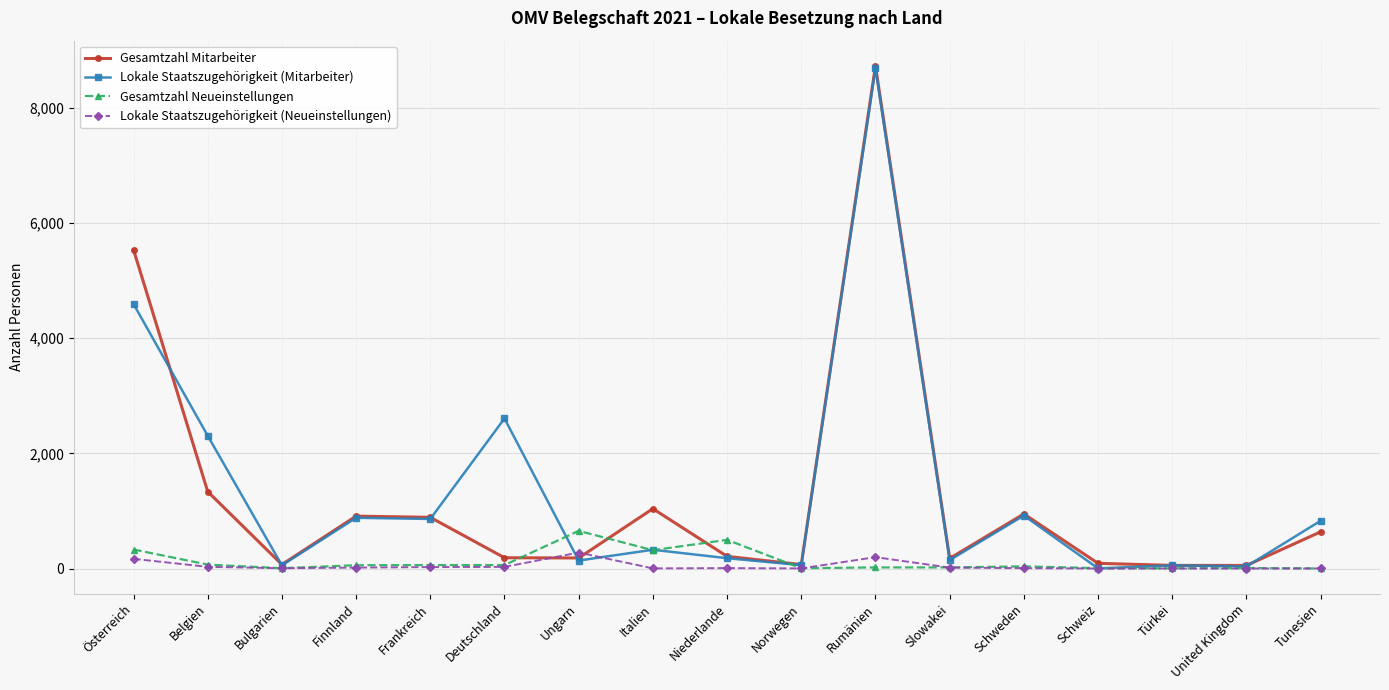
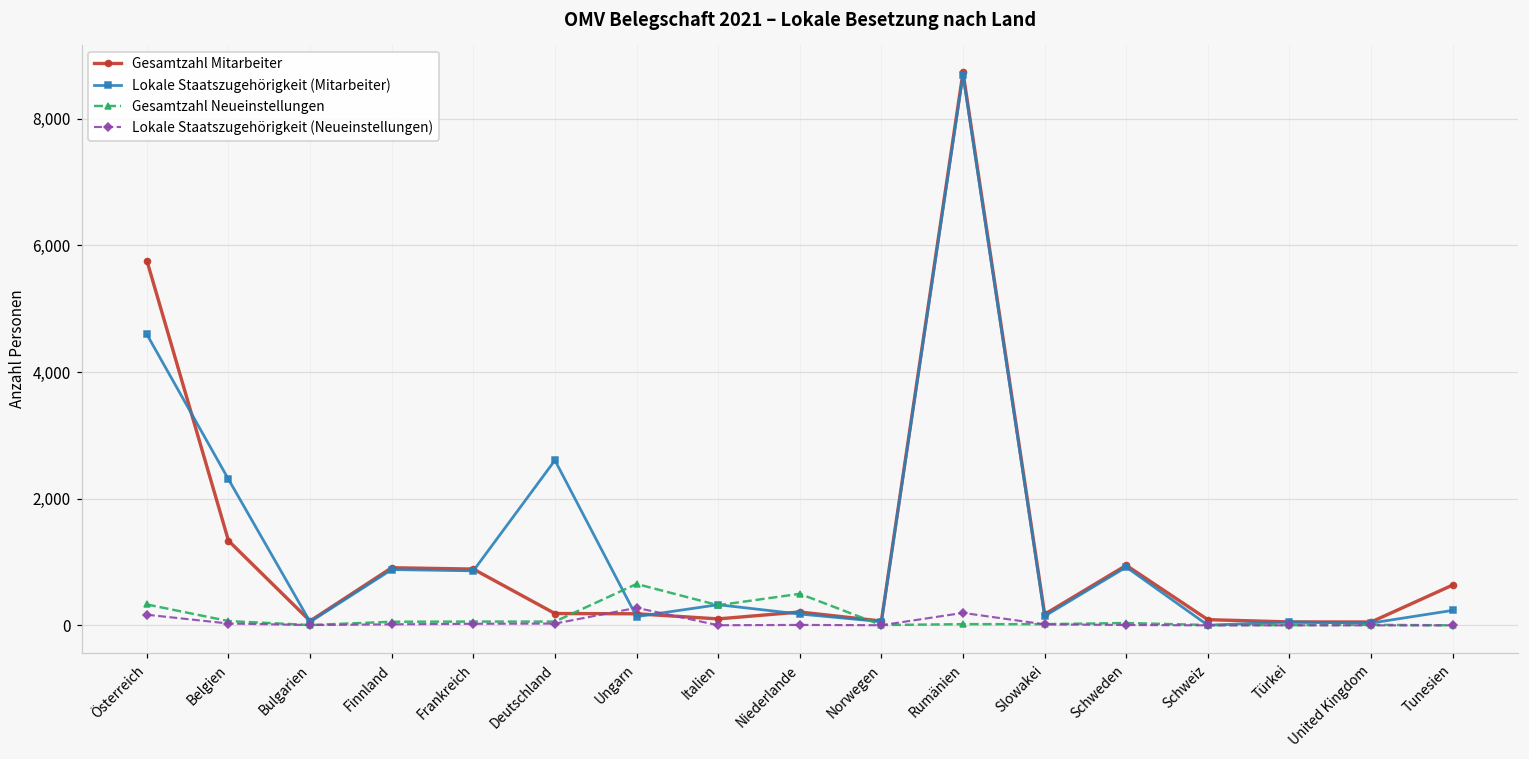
  {
    "Gesamtzahl Mitarbeiter": {
-     "Österreich": "5,500",
+     "Österreich": "5,800",
      "Belgien": "1,300",
      "Deutschland": "200",
      "Ungarn": "200",
-     "Italien": "1,000",
+     "Italien": "100",
      "Schweiz": "100",
      "Tunesien": "600"
    },
    "Lokale Staatszugehörigkeit (Mitarbeiter)": {
      "Österreich": "4,600",
      "Belgien": "2,300",
      "Deutschland": "2,600",
      "Ungarn": "100",
-     "Tunesien": "800"
+     "Tunesien": "200"
    },
    "Gesamtzahl Neueinstellungen": {
      "Österreich": "300",
      "Ungarn": "700",
      "Niederlande": "500",
      "Rumänien": "0"
    },
    "Lokale Staatszugehörigkeit (Neueinstellungen)": {
      "Österreich": "200",
      "Ungarn": "300",
      "Italien": "0",
      "Niederlande": "0",
      "Rumänien": "200"
    }
  }
